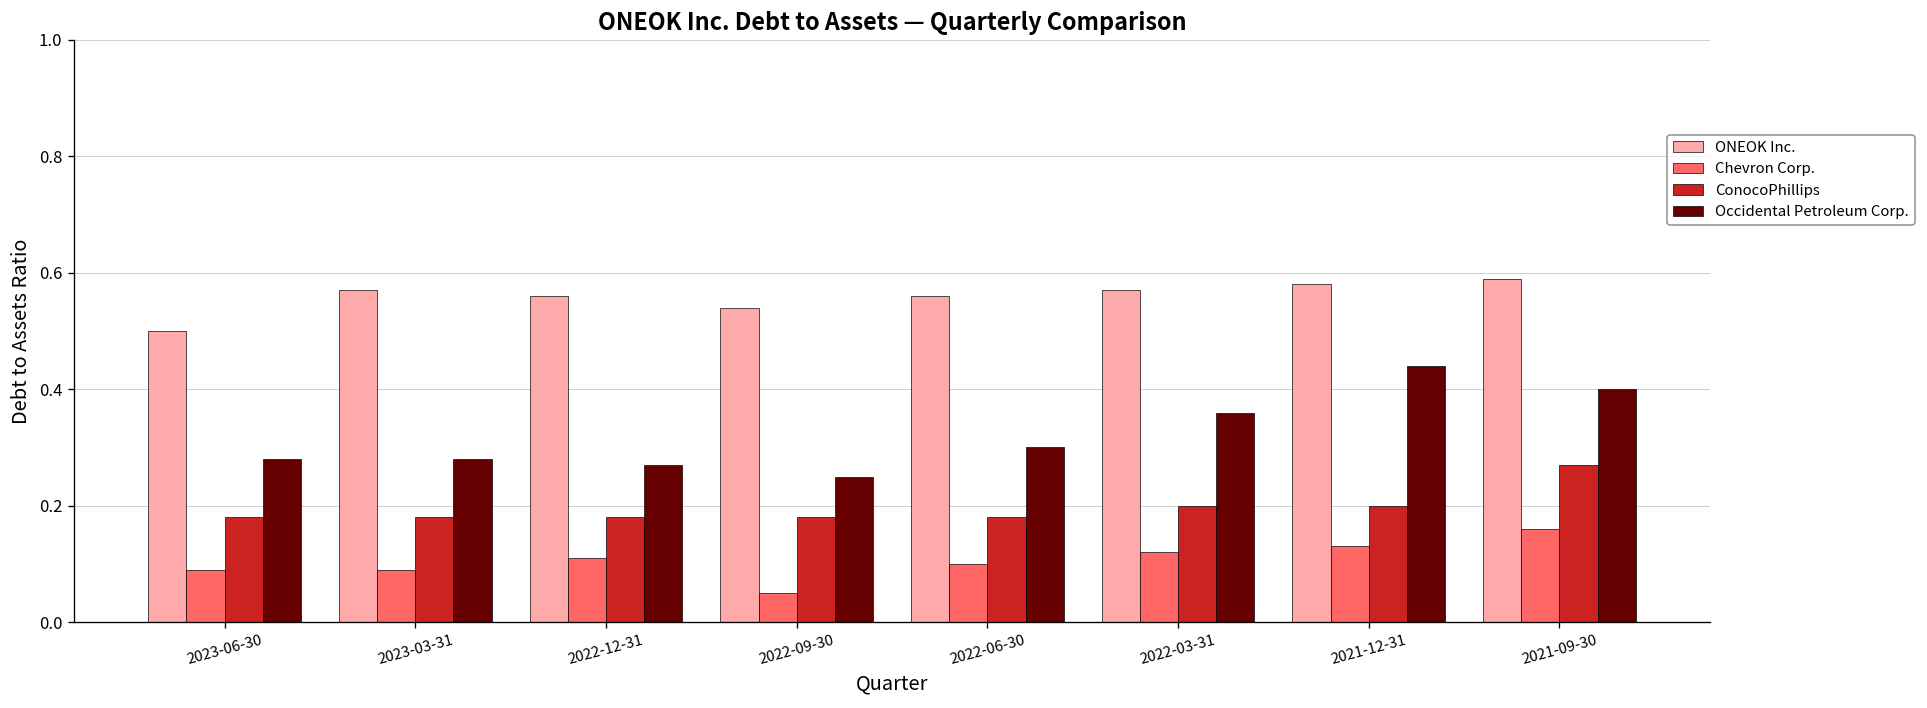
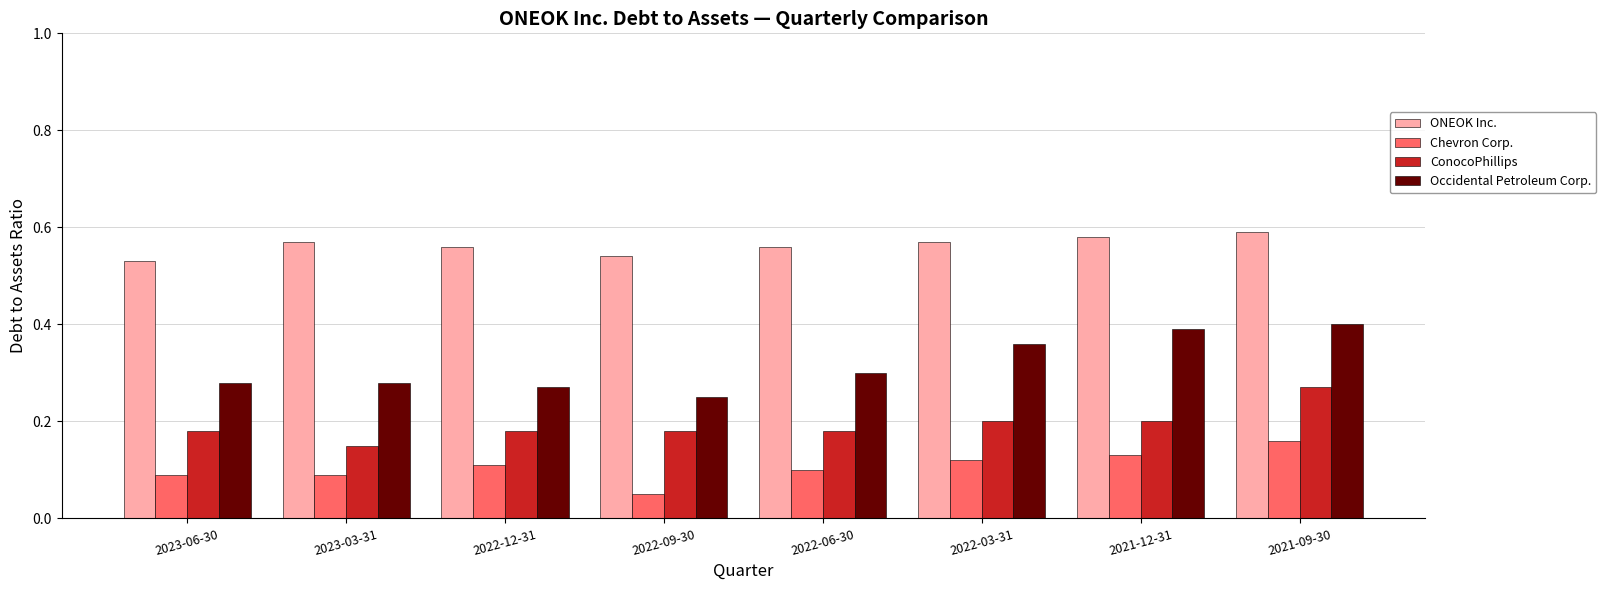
  {
    "ONEOK Inc.": {
-     "2023-06-30": 0.50,
+     "2023-06-30": 0.53,
      "2023-03-31": 0.57,
      "2022-12-31": 0.56,
      "2022-09-30": 0.54,
      "2022-06-30": 0.56,
      "2022-03-31": 0.57,
      "2021-12-31": 0.58,
      "2021-09-30": 0.59
    },
    "Chevron Corp.": {
      "2023-06-30": 0.09,
      "2023-03-31": 0.09,
      "2022-12-31": 0.11,
      "2022-09-30": 0.05,
      "2022-06-30": 0.10,
      "2022-03-31": 0.12,
      "2021-12-31": 0.13,
      "2021-09-30": 0.16
    },
    "ConocoPhillips": {
      "2023-06-30": 0.18,
-     "2023-03-31": 0.18,
+     "2023-03-31": 0.15,
      "2022-12-31": 0.18,
      "2022-09-30": 0.18,
      "2022-06-30": 0.18,
      "2022-03-31": 0.20,
      "2021-12-31": 0.20,
      "2021-09-30": 0.27
    },
    "Occidental Petroleum Corp.": {
      "2023-06-30": 0.28,
      "2023-03-31": 0.28,
      "2022-12-31": 0.27,
      "2022-09-30": 0.25,
      "2022-06-30": 0.30,
      "2022-03-31": 0.36,
-     "2021-12-31": 0.44,
+     "2021-12-31": 0.39,
      "2021-09-30": 0.40
    }
  }
